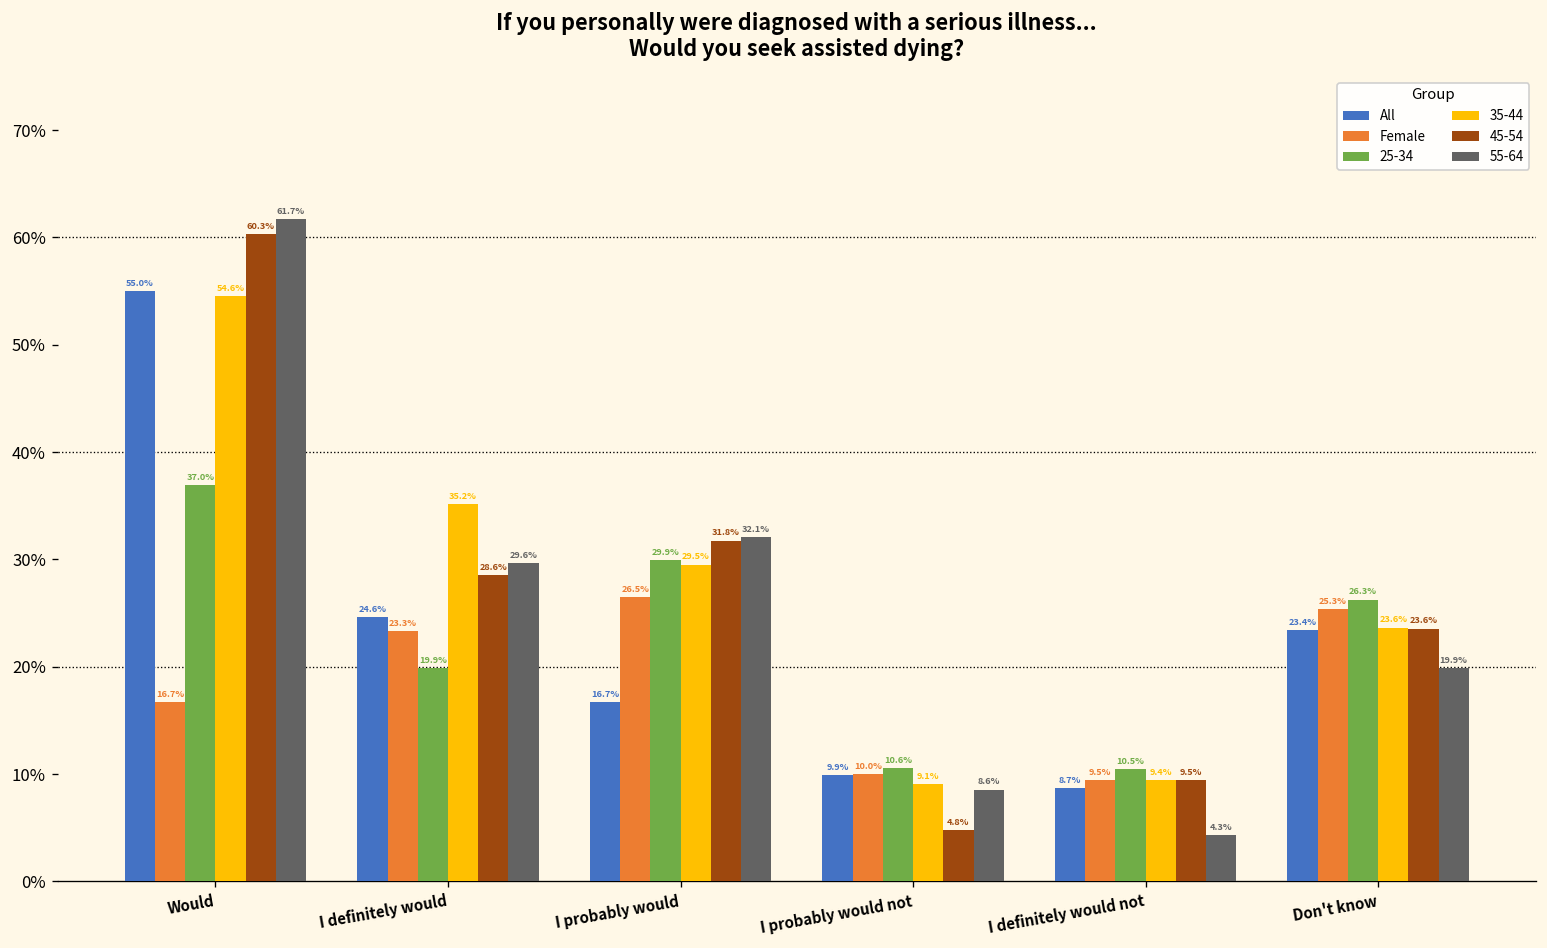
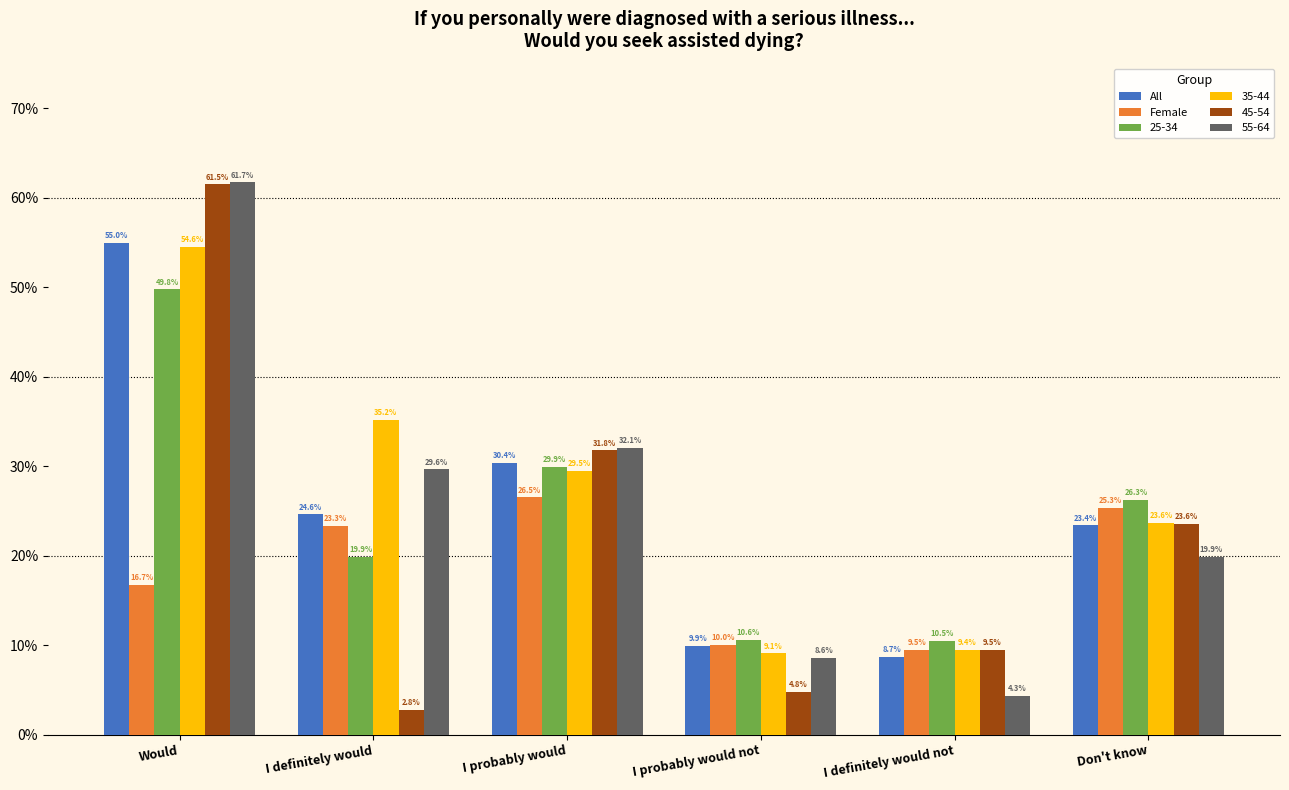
  {
    "All": {
      "Would": "55.0%",
      "I definitely would": "24.6%",
-     "I probably would": "16.7%",
+     "I probably would": "30.4%",
      "I probably would not": "9.9%",
      "I definitely would not": "8.7%",
      "Don't know": "23.4%"
    },
    "Female": {
      "Would": "16.7%",
      "I definitely would": "23.3%",
      "I probably would": "26.5%",
      "I probably would not": "10.0%",
      "I definitely would not": "9.5%",
      "Don't know": "25.3%"
    },
    "25-34": {
-     "Would": "37.0%",
+     "Would": "49.8%",
      "I definitely would": "19.9%",
      "I probably would": "29.9%",
      "I probably would not": "10.6%",
      "I definitely would not": "10.5%",
      "Don't know": "26.3%"
    },
    "35-44": {
      "Would": "54.6%",
      "I definitely would": "35.2%",
      "I probably would": "29.5%",
      "I probably would not": "9.1%",
      "I definitely would not": "9.4%",
      "Don't know": "23.6%"
    },
    "45-54": {
-     "Would": "60.3%",
-     "I definitely would": "28.6%",
+     "Would": "61.5%",
+     "I definitely would": "2.8%",
      "I probably would": "31.8%",
      "I probably would not": "4.8%",
      "I definitely would not": "9.5%",
      "Don't know": "23.6%"
    },
    "55-64": {
      "Would": "61.7%",
      "I definitely would": "29.6%",
      "I probably would": "32.1%",
      "I probably would not": "8.6%",
      "I definitely would not": "4.3%",
      "Don't know": "19.9%"
    }
  }
